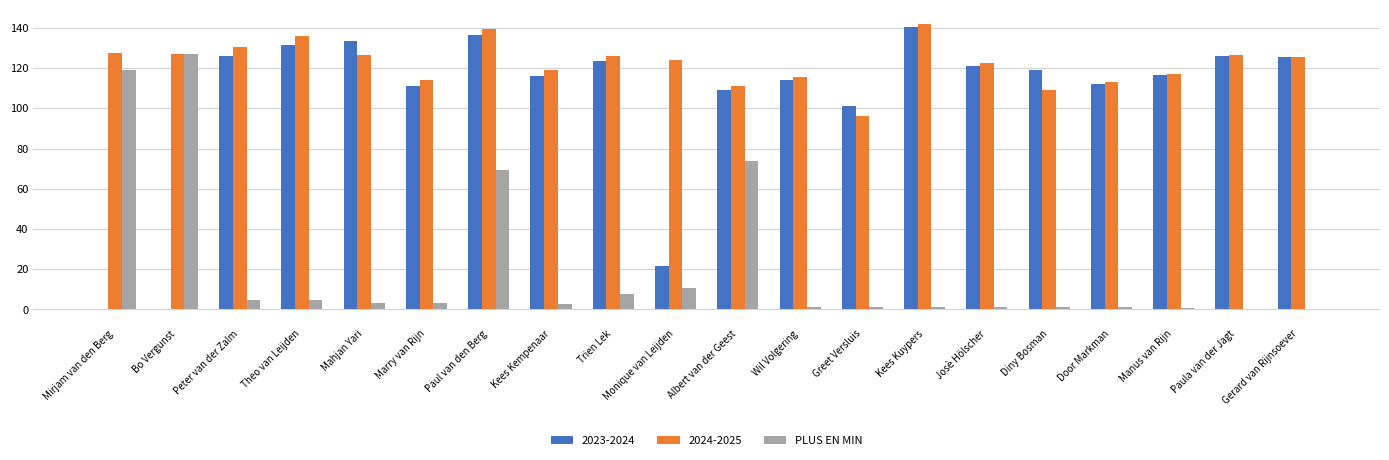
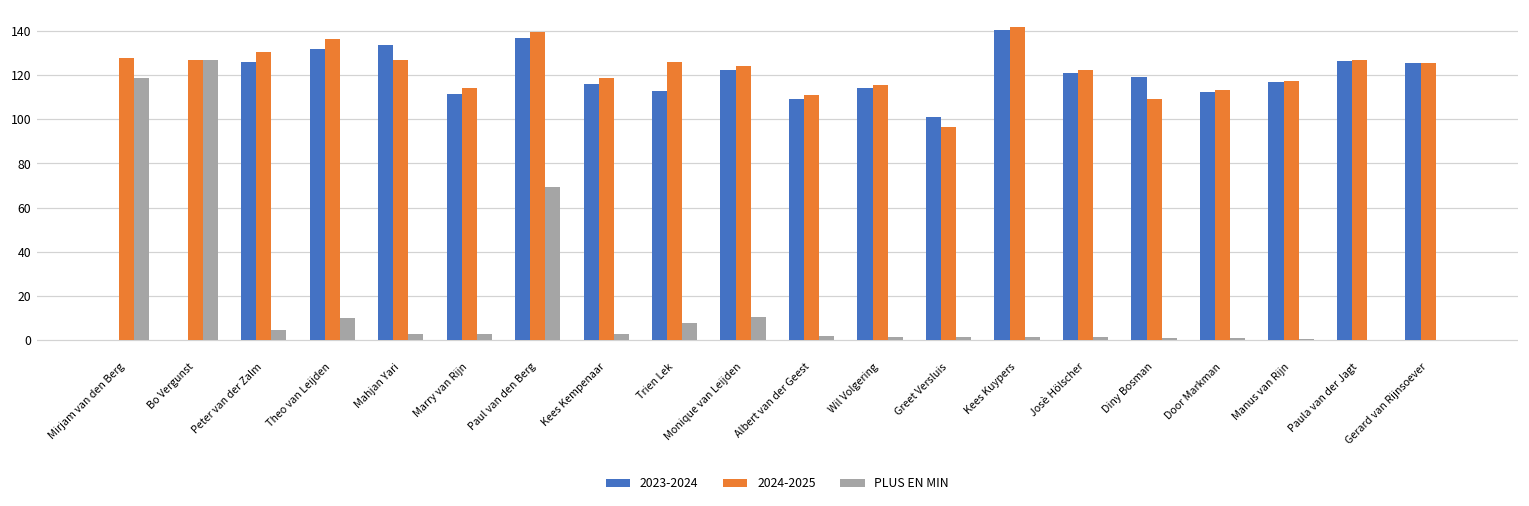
  {
    "2023-2024": {
      "Mirjam van den Berg": 0,
      "Bo Vergunst": 0,
      "Peter van der Zalm": 126,
      "Theo van Leijden": 132,
      "Mahjan Yari": 134,
      "Marry van Rijn": 111,
      "Paul van den Berg": 137,
      "Kees Kempenaar": 116,
-     "Trien Lek": 124,
-     "Monique van Leijden": 21,
+     "Trien Lek": 113,
+     "Monique van Leijden": 122,
      "Albert van der Geest": 109,
      "Wil Volgering": 114,
      "Greet Versluis": 101,
      "Kees Kuypers": 141,
      "Josѐ Hӧlscher": 121,
      "Diny Bosman": 119,
      "Door Markman": 112,
      "Manus van Rijn": 117,
      "Paula van der Jagt": 126,
      "Gerard van Rijnsoever": 126
    },
    "2024-2025": {
      "Mirjam van den Berg": 128,
      "Bo Vergunst": 127,
      "Peter van der Zalm": 130,
      "Theo van Leijden": 136,
      "Mahjan Yari": 127,
      "Marry van Rijn": 114,
      "Paul van den Berg": 140,
      "Kees Kempenaar": 119,
      "Trien Lek": 126,
      "Monique van Leijden": 124,
      "Albert van der Geest": 111,
      "Wil Volgering": 115,
      "Greet Versluis": 96,
      "Kees Kuypers": 142,
      "Josѐ Hӧlscher": 122,
      "Diny Bosman": 109,
      "Door Markman": 113,
      "Manus van Rijn": 117,
      "Paula van der Jagt": 127,
      "Gerard van Rijnsoever": 126
    },
    "PLUS EN MIN": {
      "Mirjam van den Berg": 119,
      "Bo Vergunst": 127,
      "Peter van der Zalm": 5,
-     "Theo van Leijden": 5,
+     "Theo van Leijden": 10,
      "Mahjan Yari": 3,
      "Marry van Rijn": 3,
      "Paul van den Berg": 70,
      "Kees Kempenaar": 3,
      "Trien Lek": 8,
      "Monique van Leijden": 11,
-     "Albert van der Geest": 74,
+     "Albert van der Geest": 2,
      "Wil Volgering": 1,
      "Greet Versluis": 1,
      "Kees Kuypers": 1,
      "Josѐ Hӧlscher": 1
    }
  }
